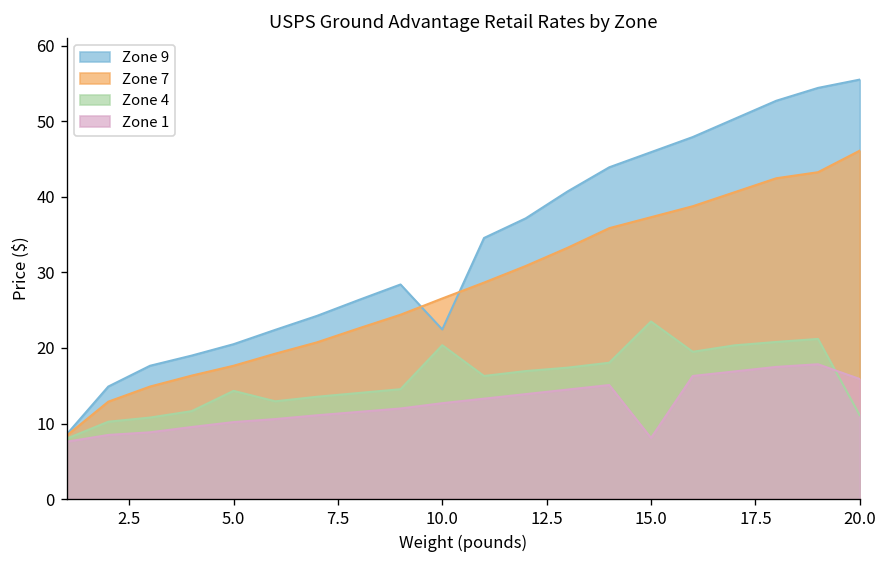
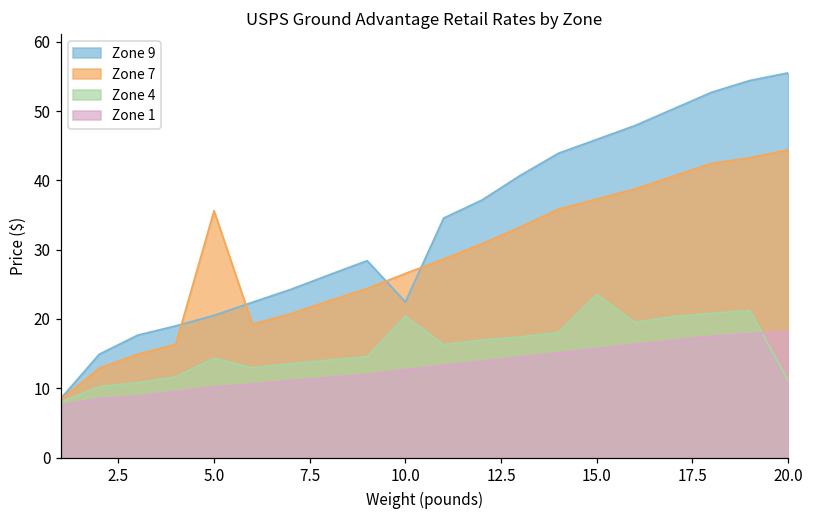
  {
    "Zone 9": {
      "5.0": 21,
      "10.0": 22,
      "15.0": 46,
      "20.0": 56
    },
    "Zone 7": {
-     "5.0": 18,
+     "5.0": 36,
      "10.0": 27,
      "15.0": 37,
-     "20.0": 46
+     "20.0": 44
    },
    "Zone 4": {
      "5.0": 14,
      "10.0": 20,
      "15.0": 24,
      "20.0": 11
    },
    "Zone 1": {
      "5.0": 10,
      "10.0": 13,
-     "15.0": 8,
-     "20.0": 16
+     "15.0": 16,
+     "20.0": 18
    }
  }
